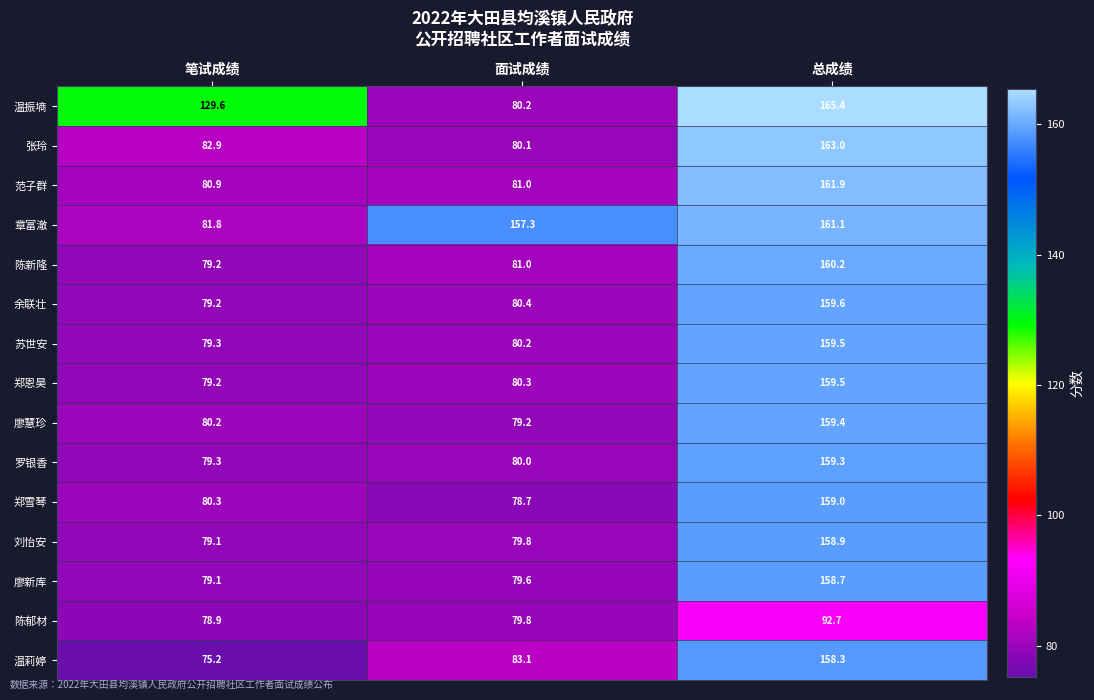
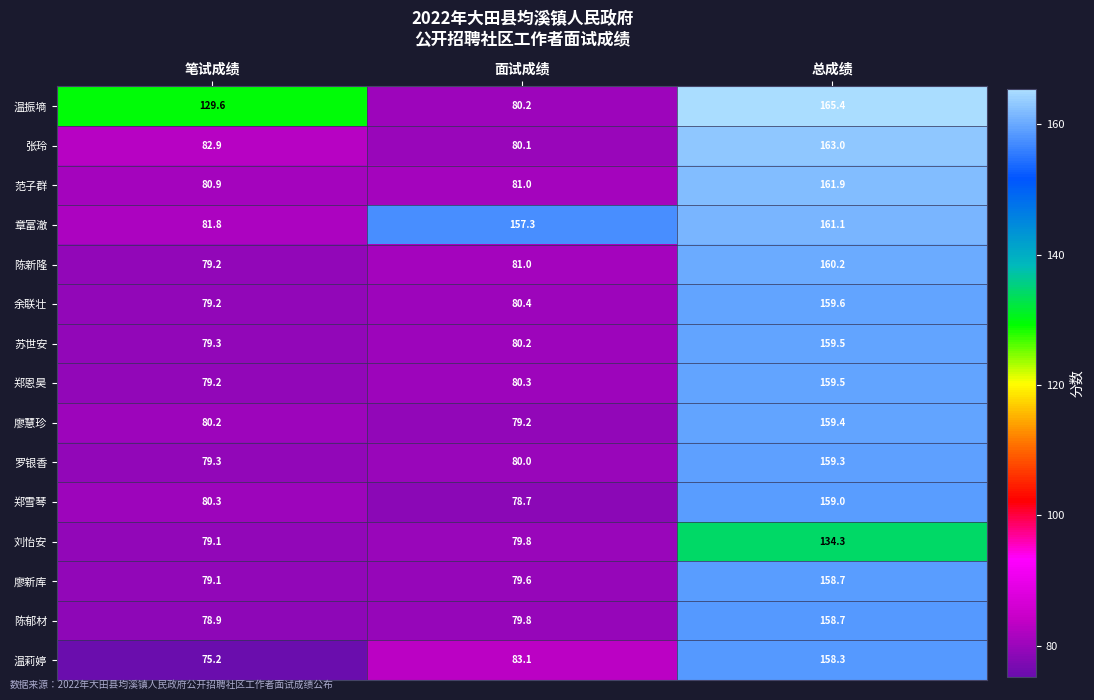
  {
    "温振墒": {
      "笔试成绩": 129.6,
      "面试成绩": 80.2,
      "总成绩": 165.4
    },
    "张玲": {
      "笔试成绩": 82.9,
      "面试成绩": 80.1,
      "总成绩": 163.0
    },
    "范子群": {
      "笔试成绩": 80.9,
      "面试成绩": 81.0,
      "总成绩": 161.9
    },
    "章富澈": {
      "笔试成绩": 81.8,
      "面试成绩": 157.3,
      "总成绩": 161.1
    },
    "陈新隆": {
      "笔试成绩": 79.2,
      "面试成绩": 81.0,
      "总成绩": 160.2
    },
    "余联壮": {
      "笔试成绩": 79.2,
      "面试成绩": 80.4,
      "总成绩": 159.6
    },
    "苏世安": {
      "笔试成绩": 79.3,
      "面试成绩": 80.2,
      "总成绩": 159.5
    },
    "郑恩昊": {
      "笔试成绩": 79.2,
      "面试成绩": 80.3,
      "总成绩": 159.5
    },
    "廖慧珍": {
      "笔试成绩": 80.2,
      "面试成绩": 79.2,
      "总成绩": 159.4
    },
    "罗银香": {
      "笔试成绩": 79.3,
      "面试成绩": 80.0,
      "总成绩": 159.3
    },
    "郑雪琴": {
      "笔试成绩": 80.3,
      "面试成绩": 78.7,
      "总成绩": 159.0
    },
    "刘怡安": {
      "笔试成绩": 79.1,
      "面试成绩": 79.8,
-     "总成绩": 158.9
+     "总成绩": 134.3
    },
    "廖新库": {
      "笔试成绩": 79.1,
      "面试成绩": 79.6,
      "总成绩": 158.7
    },
    "陈郁材": {
      "笔试成绩": 78.9,
      "面试成绩": 79.8,
-     "总成绩": 92.7
+     "总成绩": 158.7
    },
    "温莉婷": {
      "笔试成绩": 75.2,
      "面试成绩": 83.1,
      "总成绩": 158.3
    }
  }
